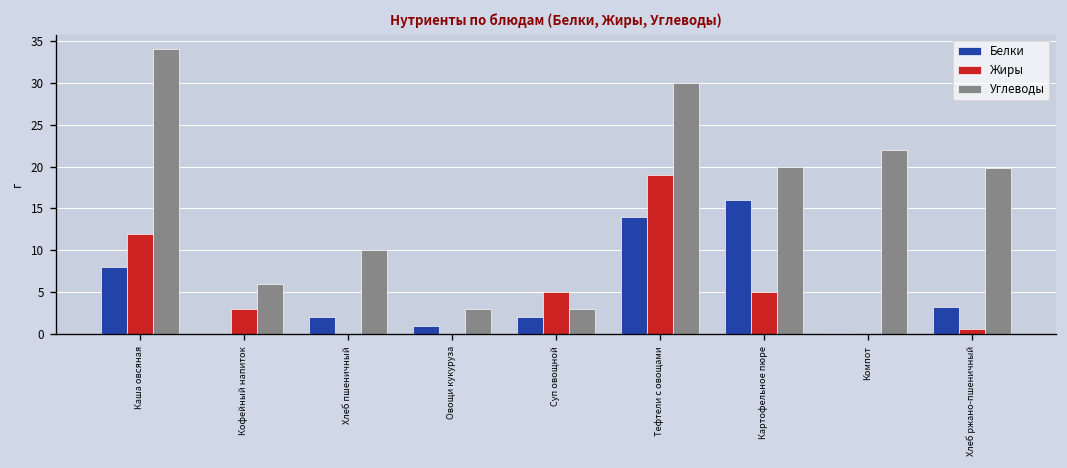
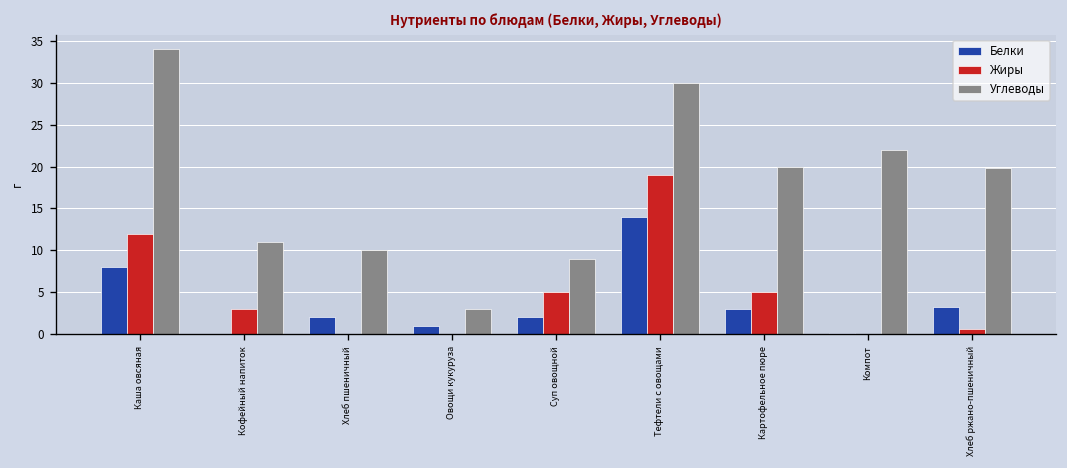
  {
    "Белки": {
      "Каша овсяная": 8,
      "Кофейный напиток": 0,
      "Хлеб пшеничный": 2,
      "Овощи кукуруза": 1,
      "Суп овощной": 2,
      "Тефтели с овощами": 14,
-     "Картофельное пюре": 16,
+     "Картофельное пюре": 3,
      "Хлеб ржано-пшеничный": 3
    },
    "Жиры": {
      "Каша овсяная": 12,
      "Кофейный напиток": 3,
      "Хлеб пшеничный": 0,
      "Овощи кукуруза": 0,
      "Суп овощной": 5,
      "Тефтели с овощами": 19,
      "Картофельное пюре": 5,
      "Компот": 0,
      "Хлеб ржано-пшеничный": 1
    },
    "Углеводы": {
      "Каша овсяная": 34,
-     "Кофейный напиток": 6,
+     "Кофейный напиток": 11,
      "Хлеб пшеничный": 10,
      "Овощи кукуруза": 3,
-     "Суп овощной": 3,
+     "Суп овощной": 9,
      "Тефтели с овощами": 30,
      "Картофельное пюре": 20,
      "Компот": 22,
      "Хлеб ржано-пшеничный": 20
    }
  }
